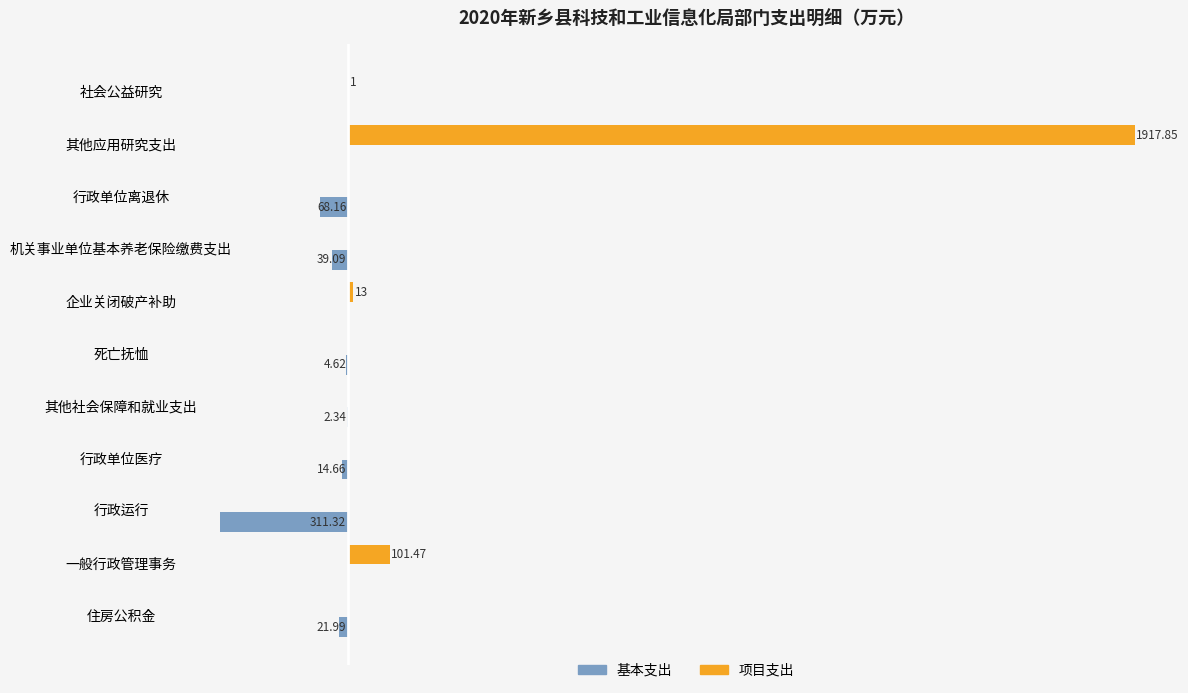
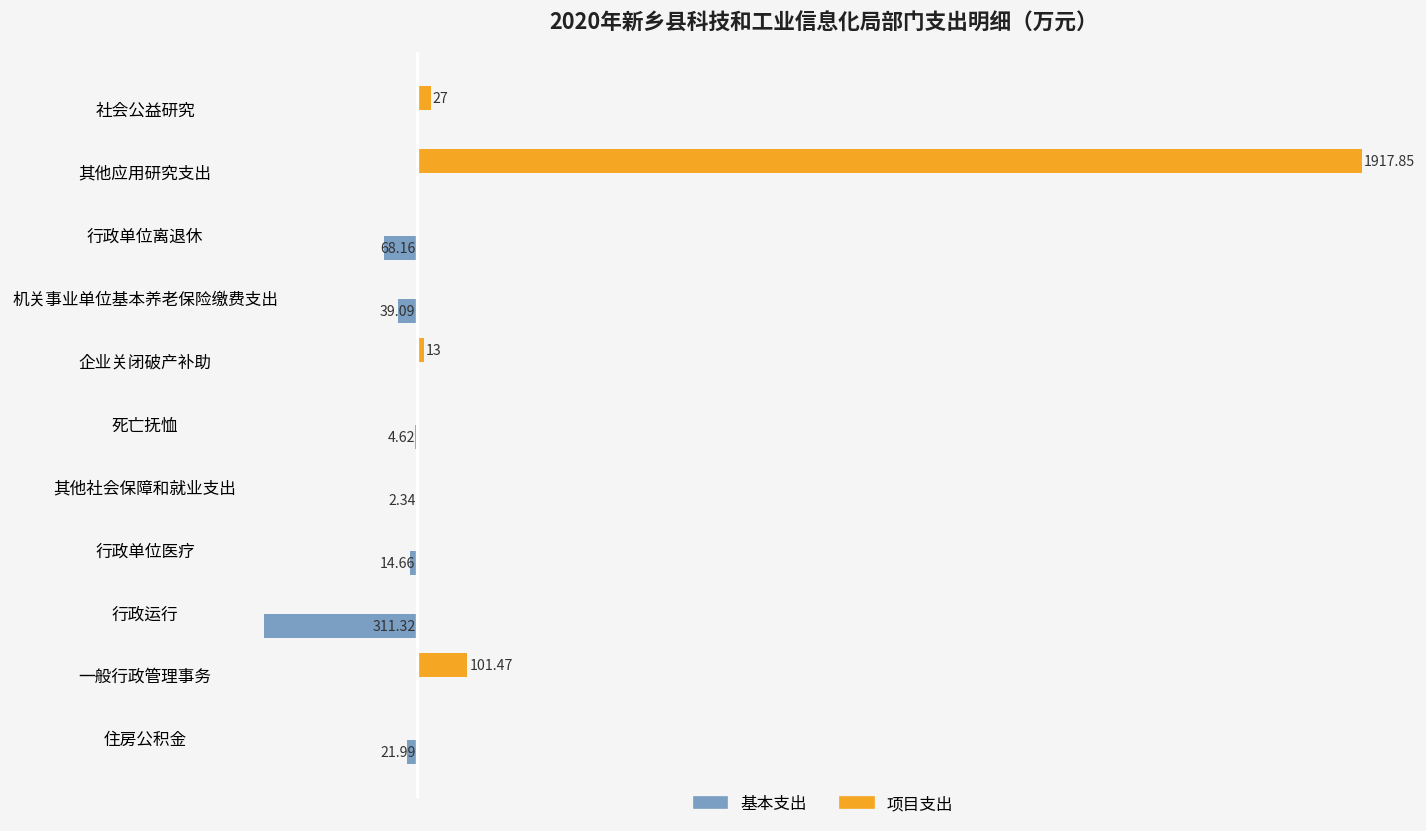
  {
    "项目支出": {
-     "社会公益研究": 1,
+     "社会公益研究": 27,
      "其他应用研究支出": 1917.85,
      "企业关闭破产补助": 13,
      "一般行政管理事务": 101.47
    }
  }
